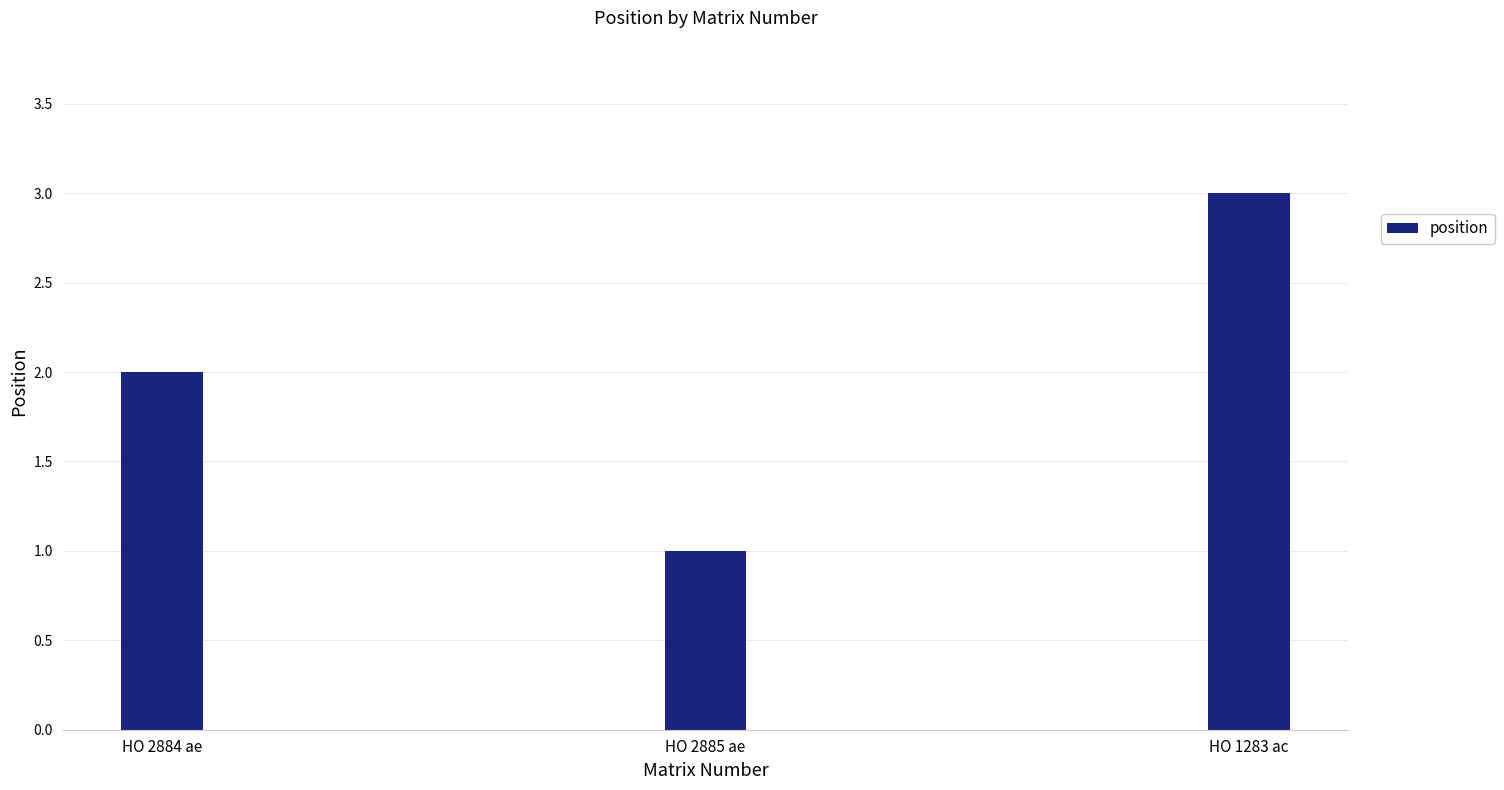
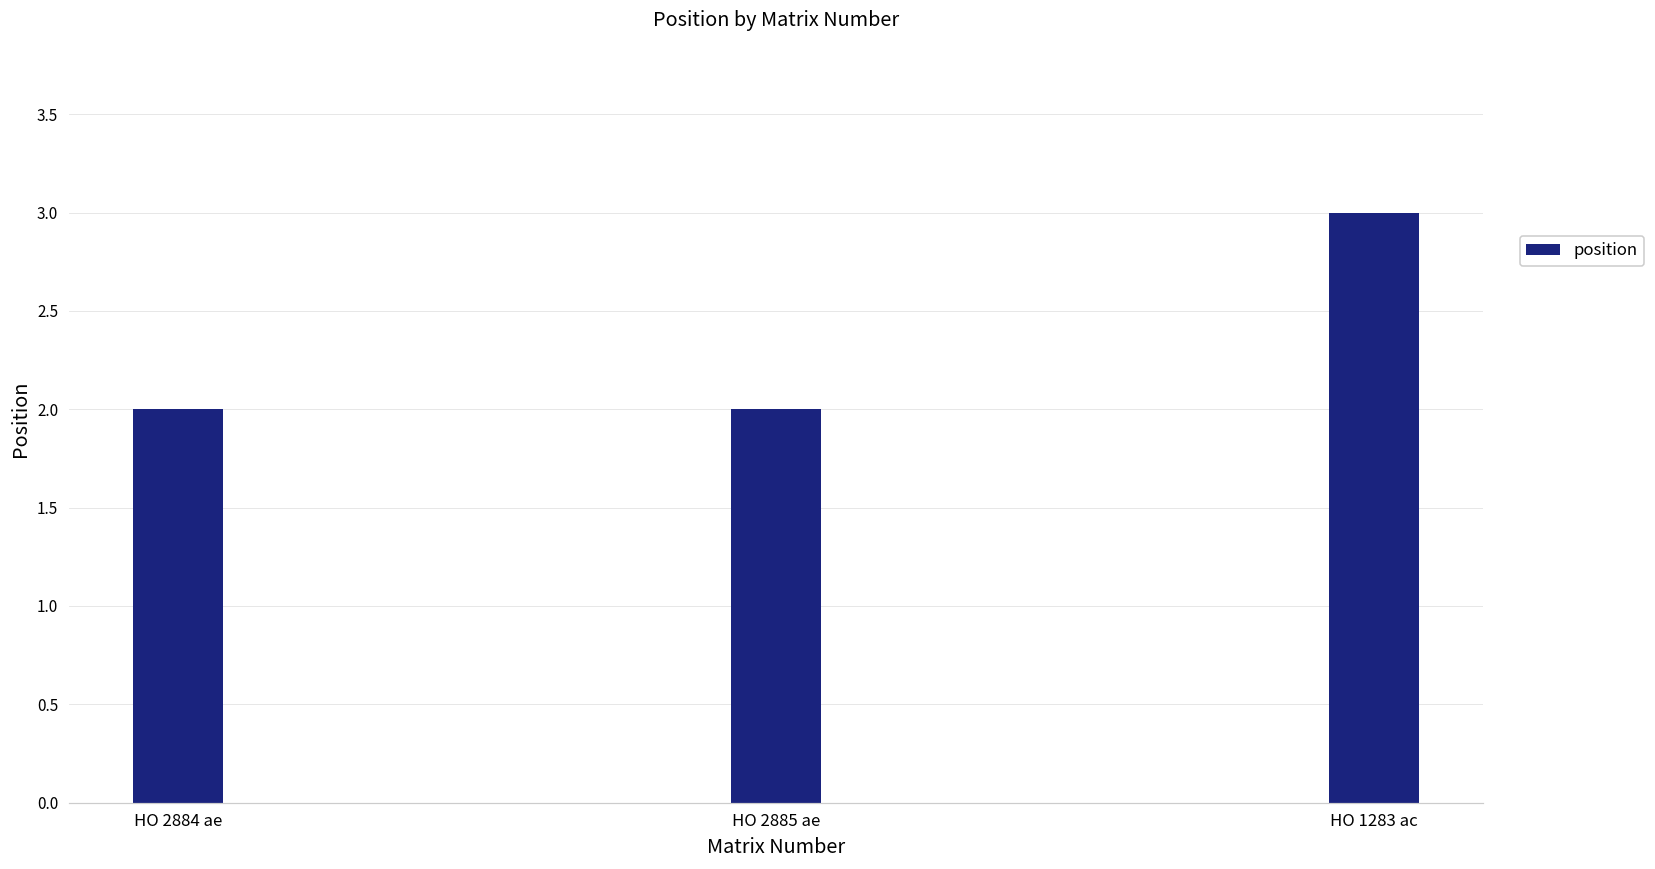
  {
    "HO 2884 ae": 2,
-   "HO 2885 ae": 1,
+   "HO 2885 ae": 2,
    "HO 1283 ac": 3
  }
